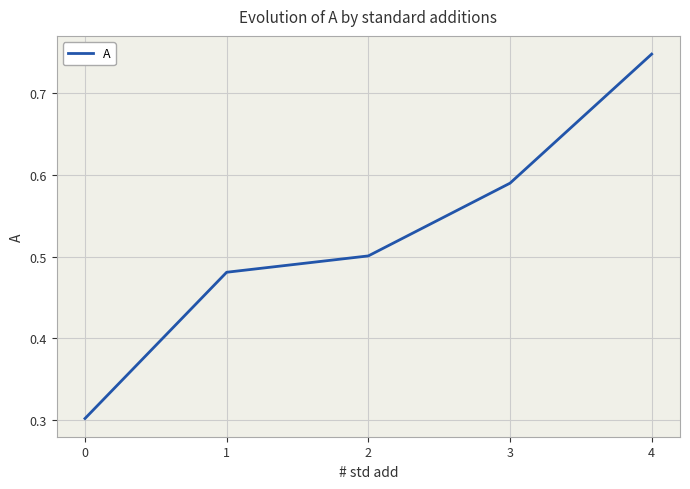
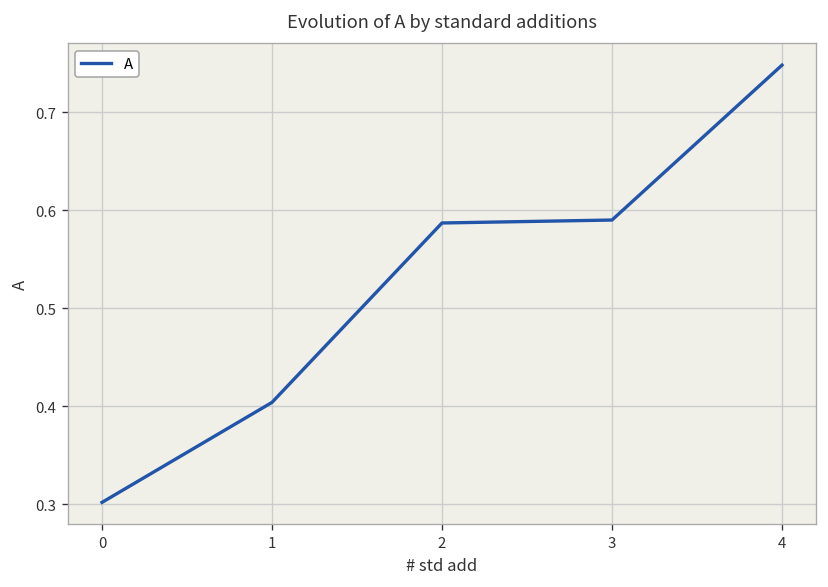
  {
    "0": 0.30,
-   "1": 0.48,
-   "2": 0.50,
+   "1": 0.40,
+   "2": 0.59,
    "3": 0.59,
    "4": 0.75
  }
